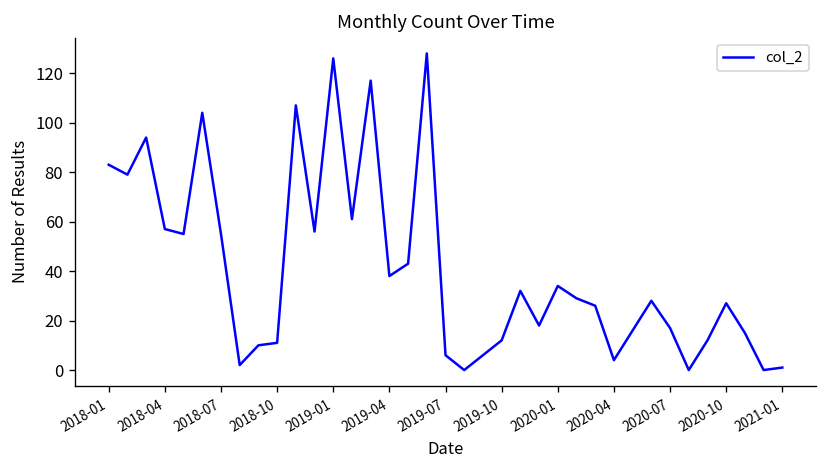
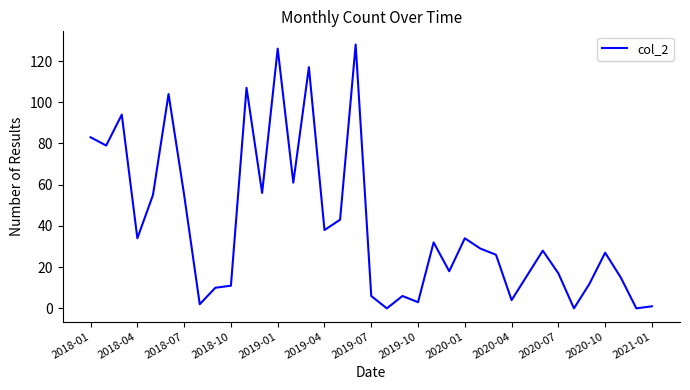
  {
    "2018-01": 83,
-   "2018-04": 57,
+   "2018-04": 34,
    "2018-07": 55,
    "2018-10": 11,
    "2019-01": 126,
    "2019-04": 38,
    "2019-07": 6,
-   "2019-10": 12,
+   "2019-10": 3,
    "2020-01": 34,
    "2020-04": 4,
    "2020-07": 17,
    "2020-10": 27,
    "2021-01": 1
  }
